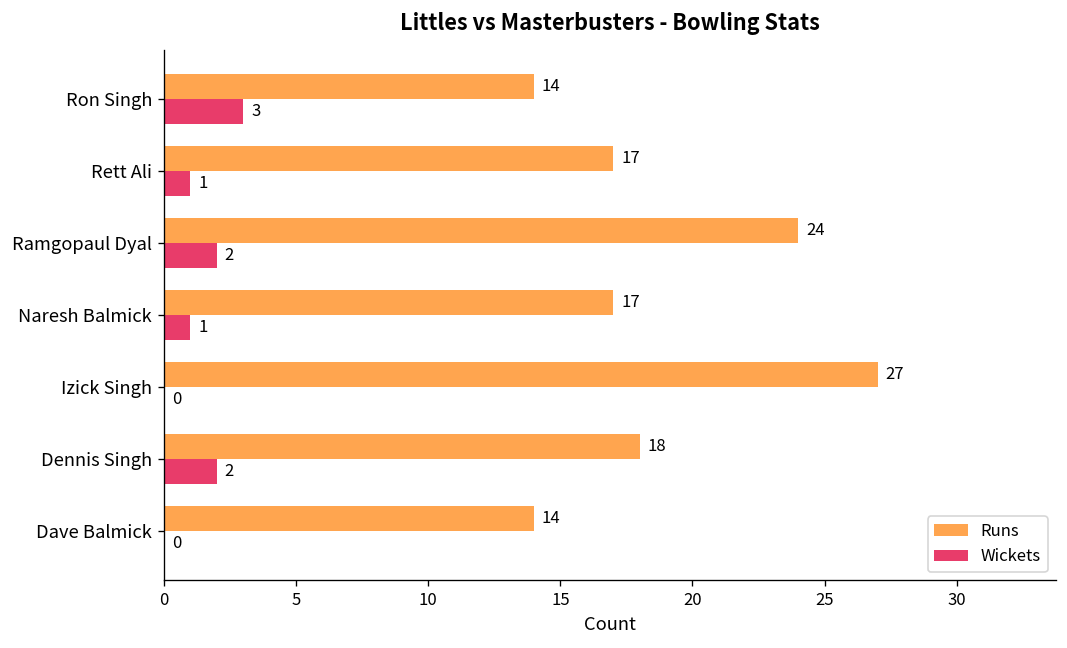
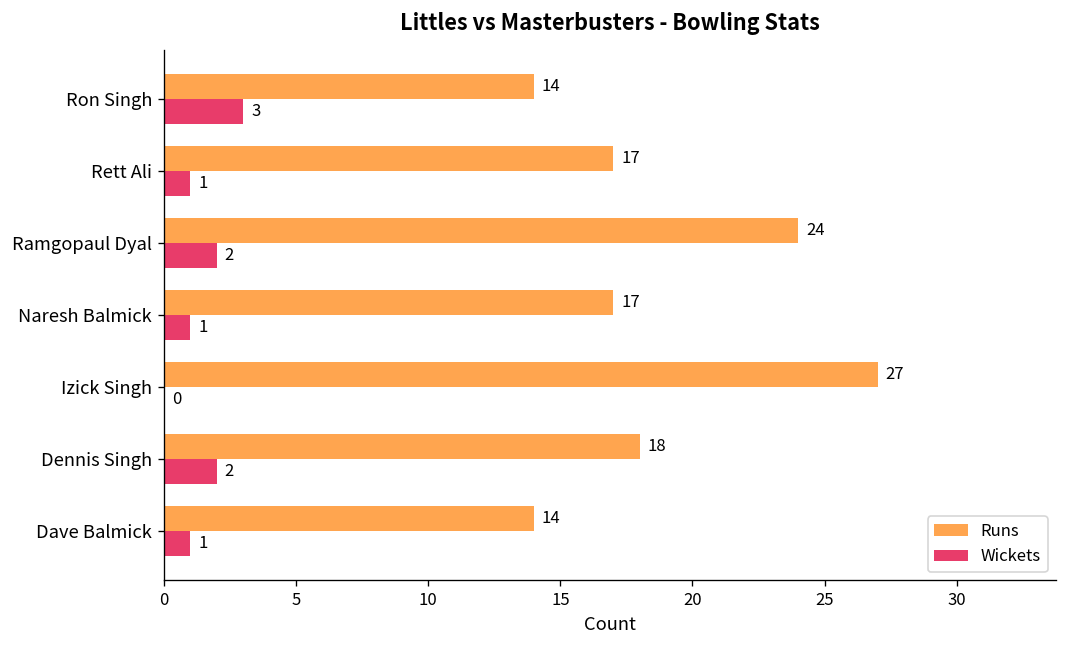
  {
    "Runs": {
      "Ron Singh": 14,
      "Rett Ali": 17,
      "Ramgopaul Dyal": 24,
      "Naresh Balmick": 17,
      "Izick Singh": 27,
      "Dennis Singh": 18,
      "Dave Balmick": 14
    },
    "Wickets": {
      "Ron Singh": 3,
      "Rett Ali": 1,
      "Ramgopaul Dyal": 2,
      "Naresh Balmick": 1,
      "Izick Singh": 0,
      "Dennis Singh": 2,
-     "Dave Balmick": 0
+     "Dave Balmick": 1
    }
  }
